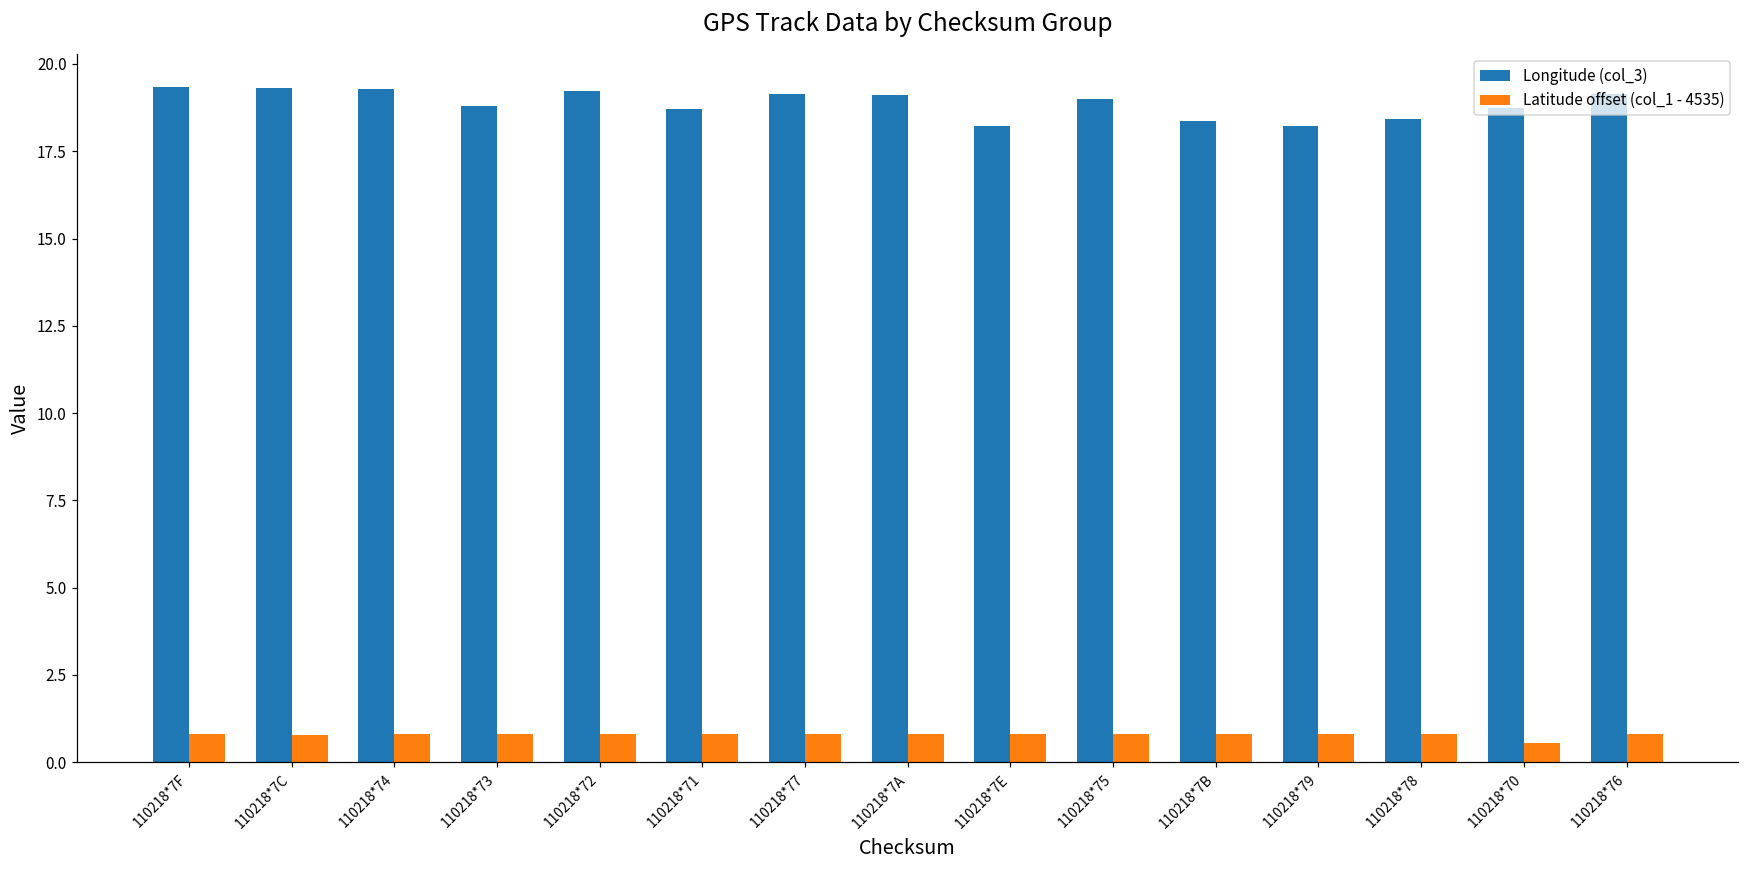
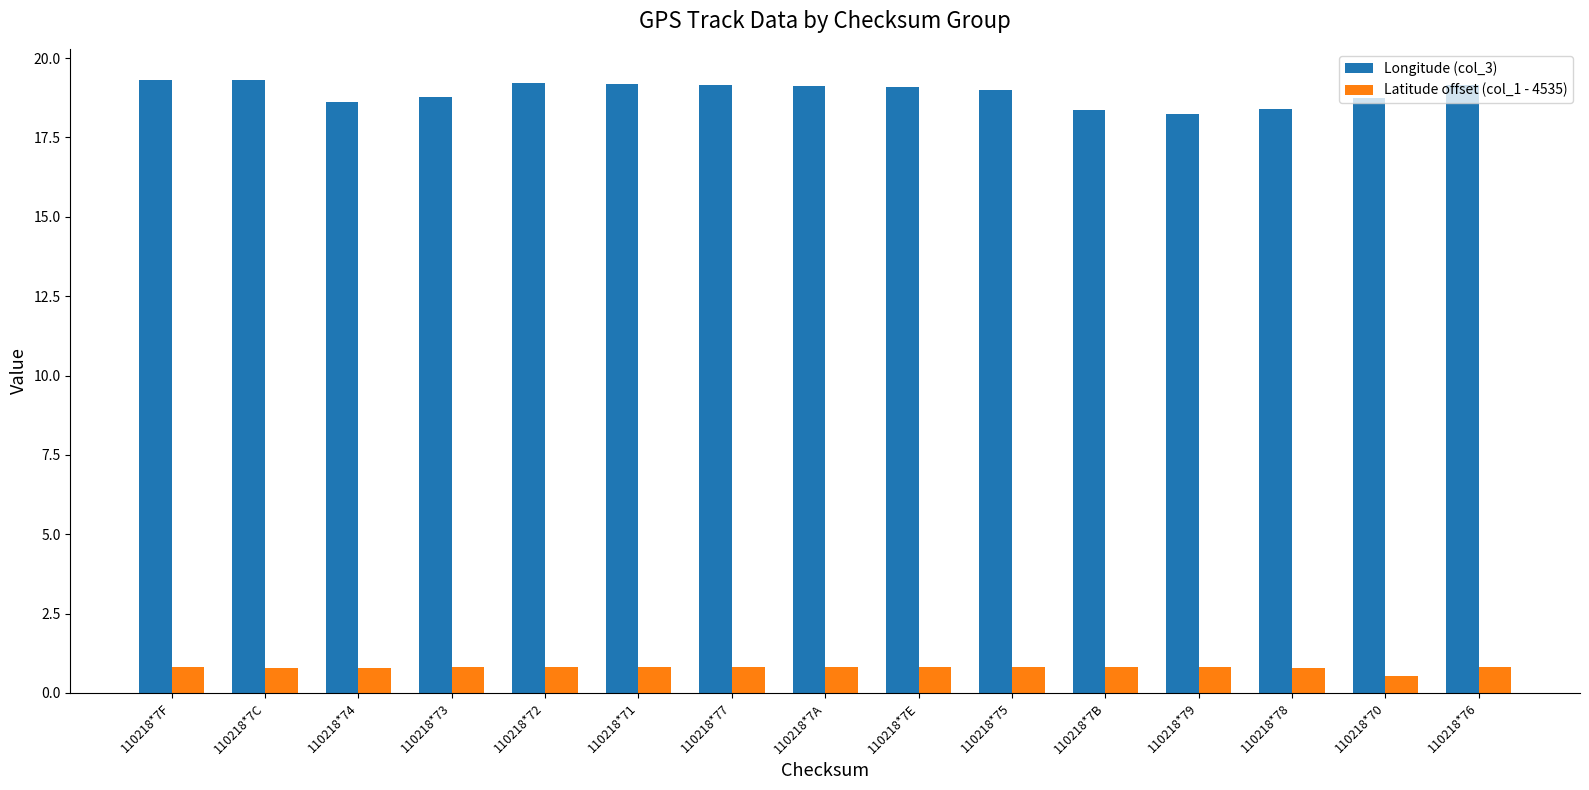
  {
    "Longitude (col_3)": {
      "110218*7F": 19.3,
      "110218*7C": 19.3,
-     "110218*74": 19.3,
+     "110218*74": 18.6,
      "110218*73": 18.8,
      "110218*72": 19.2,
-     "110218*71": 18.7,
+     "110218*71": 19.2,
      "110218*77": 19.2,
      "110218*7A": 19.1,
-     "110218*7E": 18.2,
+     "110218*7E": 19.1,
      "110218*75": 19.0,
      "110218*7B": 18.4,
      "110218*79": 18.2,
      "110218*78": 18.4
    },
    "Latitude offset (col_1 - 4535)": {
      "110218*7F": 0.8,
      "110218*7C": 0.8,
      "110218*74": 0.8,
      "110218*73": 0.8,
      "110218*72": 0.8,
      "110218*71": 0.8,
      "110218*77": 0.8,
      "110218*7A": 0.8,
      "110218*7E": 0.8,
      "110218*75": 0.8,
      "110218*7B": 0.8,
      "110218*79": 0.8,
      "110218*78": 0.8,
      "110218*70": 0.5,
      "110218*76": 0.8
    }
  }
